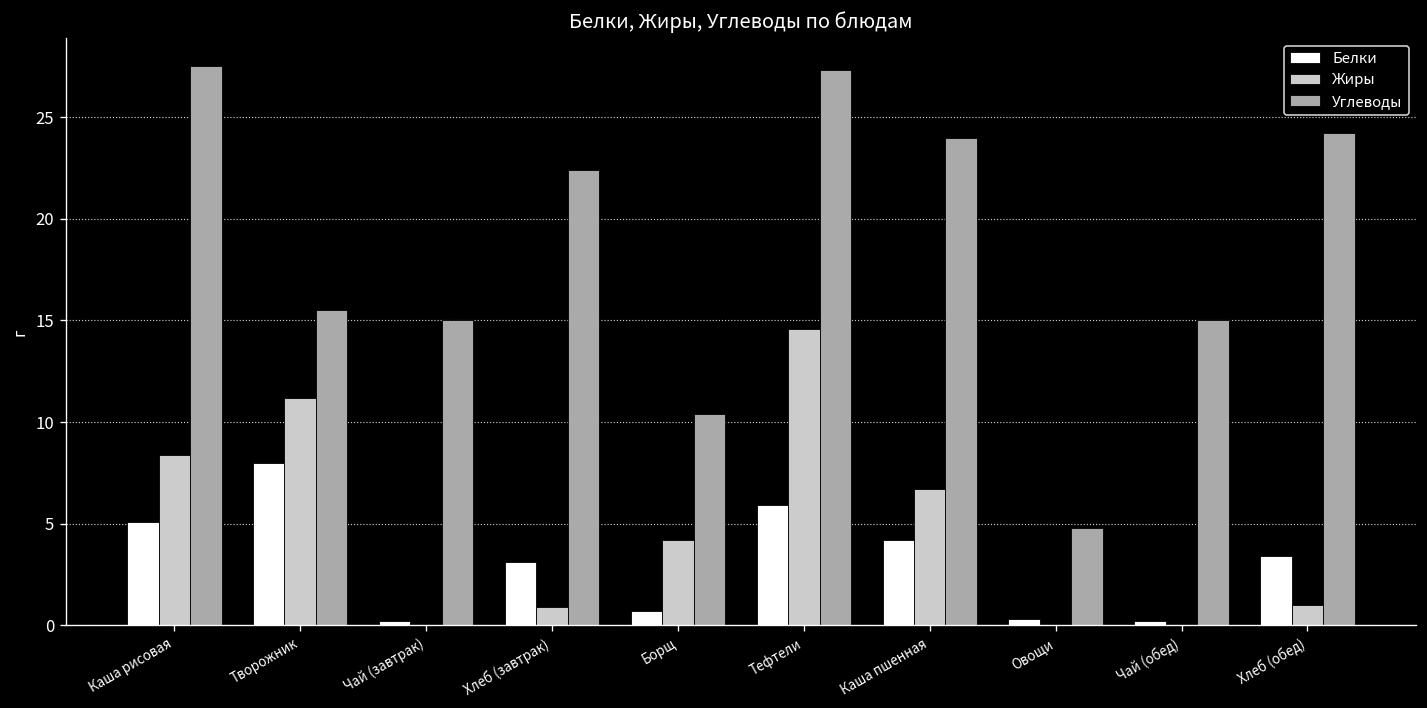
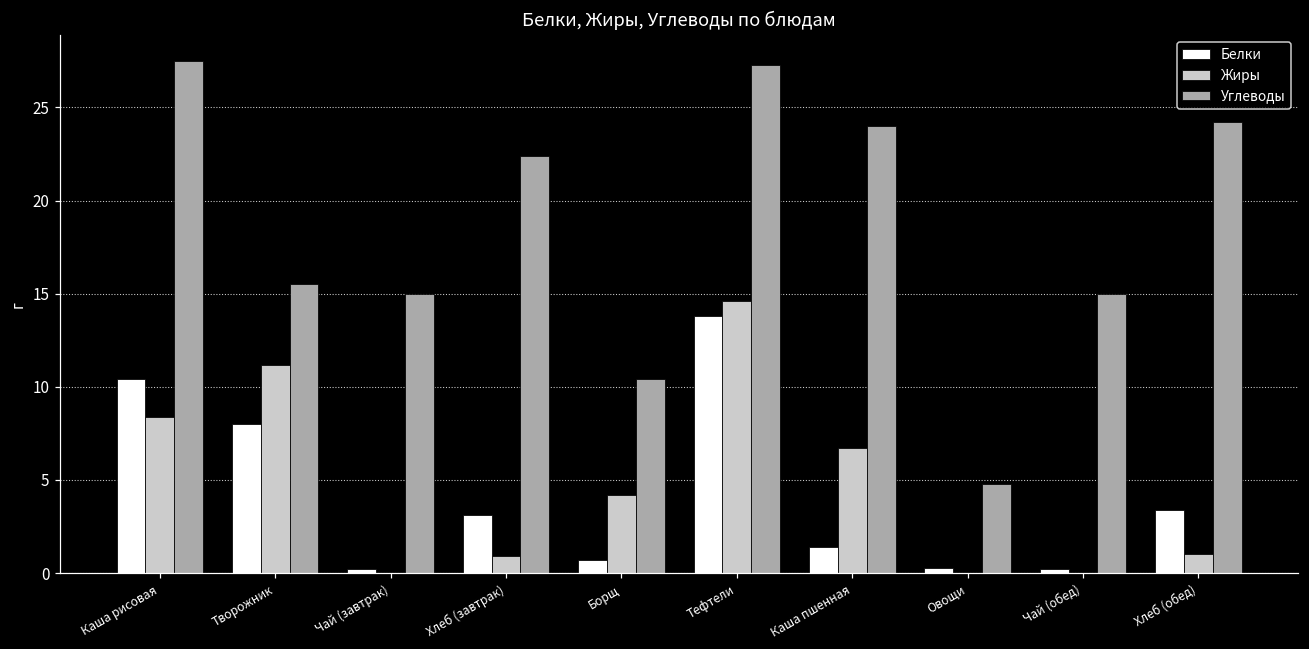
  {
    "Белки": {
-     "Каша рисовая": 5.1,
+     "Каша рисовая": 10.4,
      "Творожник": 8.0,
      "Чай (завтрак)": 0.2,
      "Хлеб (завтрак)": 3.1,
      "Борщ": 0.7,
-     "Тефтели": 5.9,
-     "Каша пшенная": 4.2,
+     "Тефтели": 13.8,
+     "Каша пшенная": 1.4,
      "Овощи": 0.3,
      "Чай (обед)": 0.2,
      "Хлеб (обед)": 3.4
    }
  }
